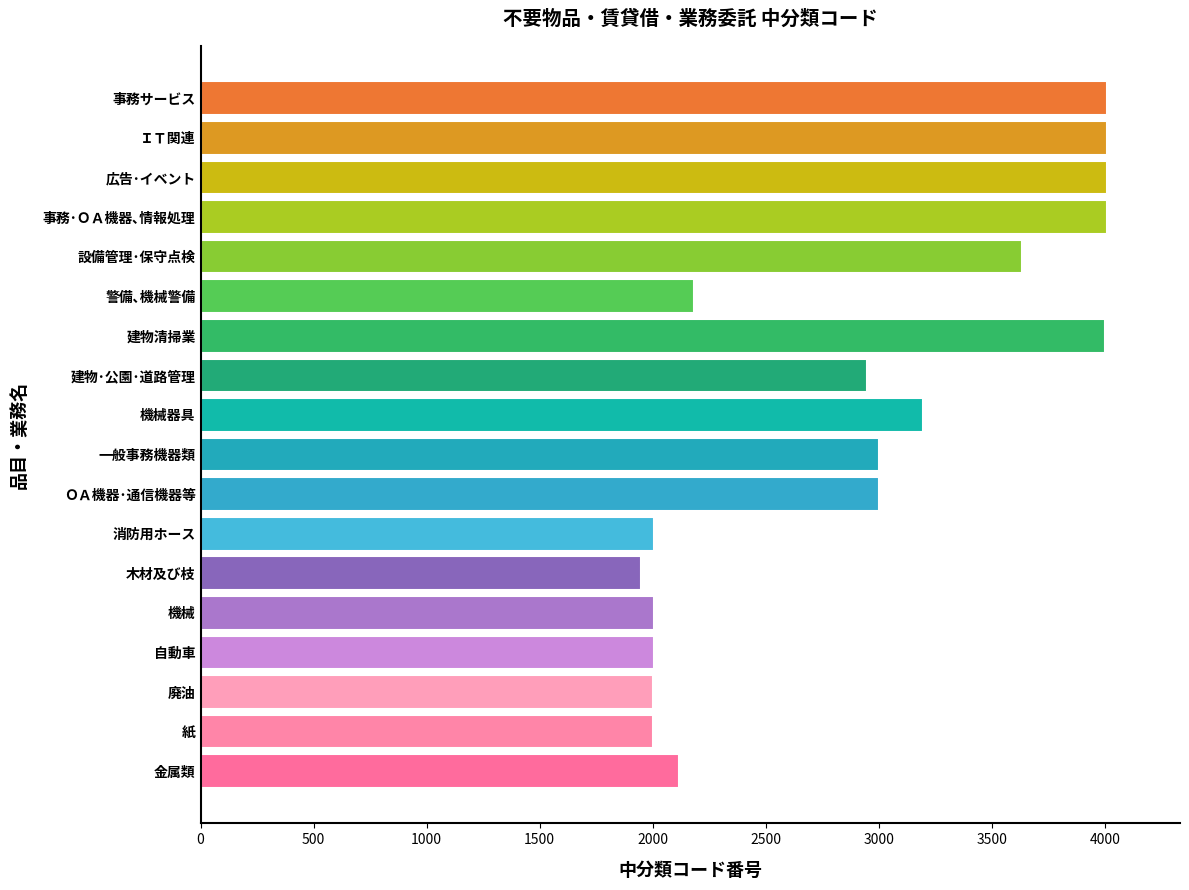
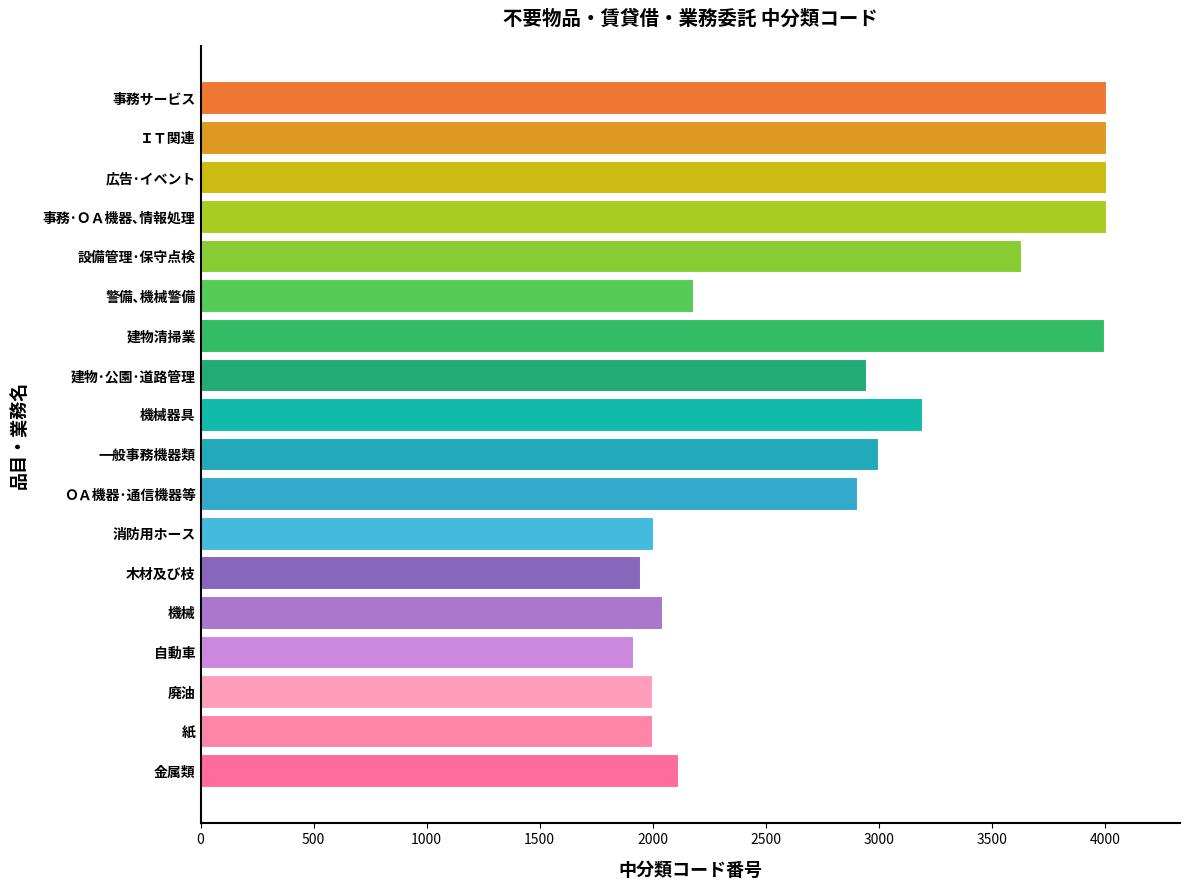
  {
    "事務サービス": 4010,
    "ＩＴ関連": 4010,
    "広告･イベント": 4010,
    "事務･ＯＡ機器､情報処理": 4010,
    "設備管理･保守点検": 3630,
    "警備､機械警備": 2180,
    "建物清掃業": 4000,
    "建物･公園･道路管理": 2950,
    "機械器具": 3200,
    "一般事務機器類": 3000,
-   "ＯＡ機器･通信機器等": 3000,
+   "ＯＡ機器･通信機器等": 2910,
    "消防用ホース": 2010,
    "木材及び枝": 1950,
-   "機械": 2010,
-   "自動車": 2000,
+   "機械": 2050,
+   "自動車": 1920,
    "廃油": 2000,
    "紙": 2000,
    "金属類": 2120
  }
